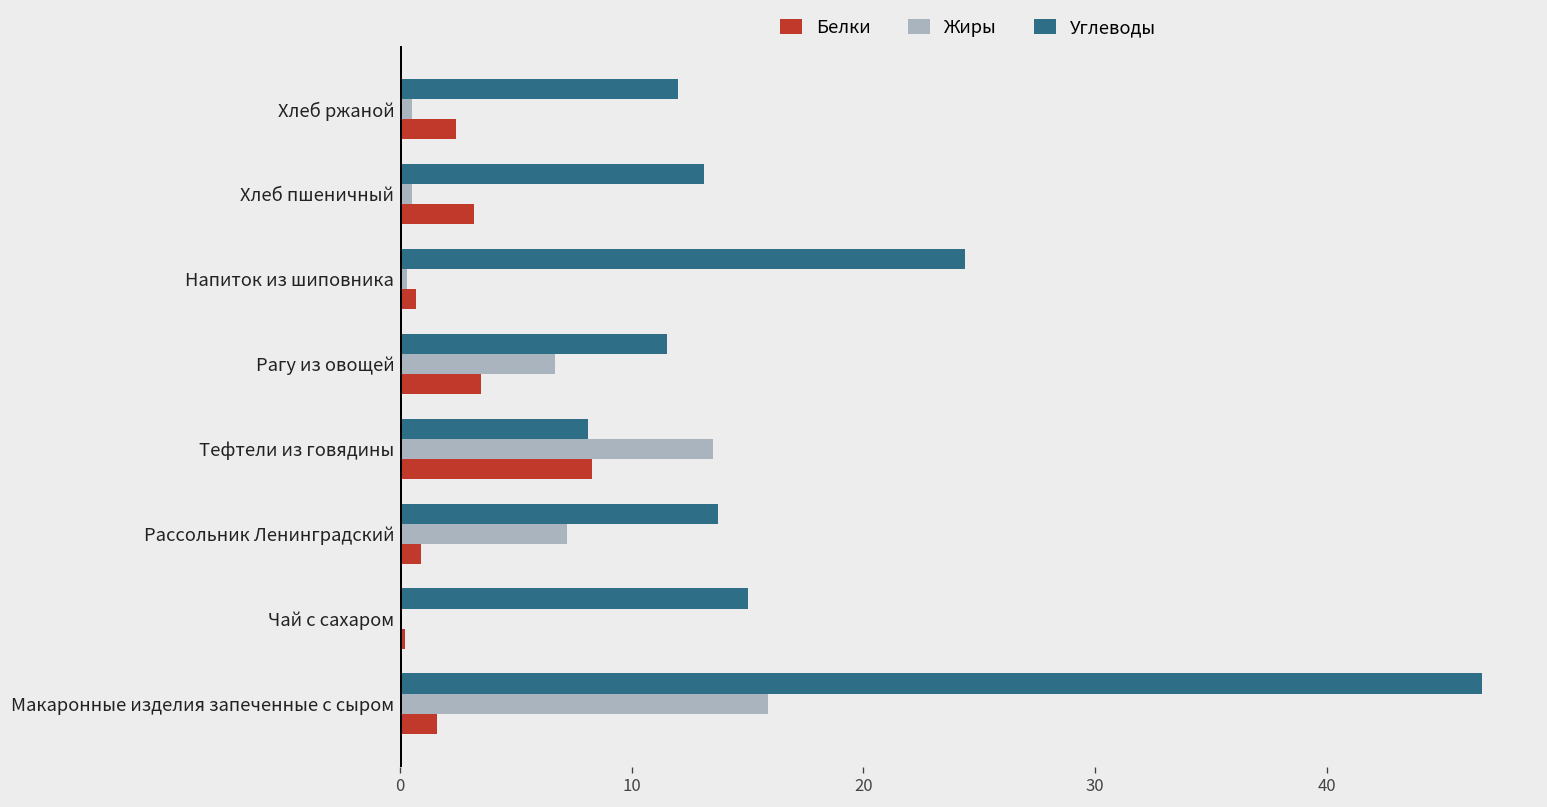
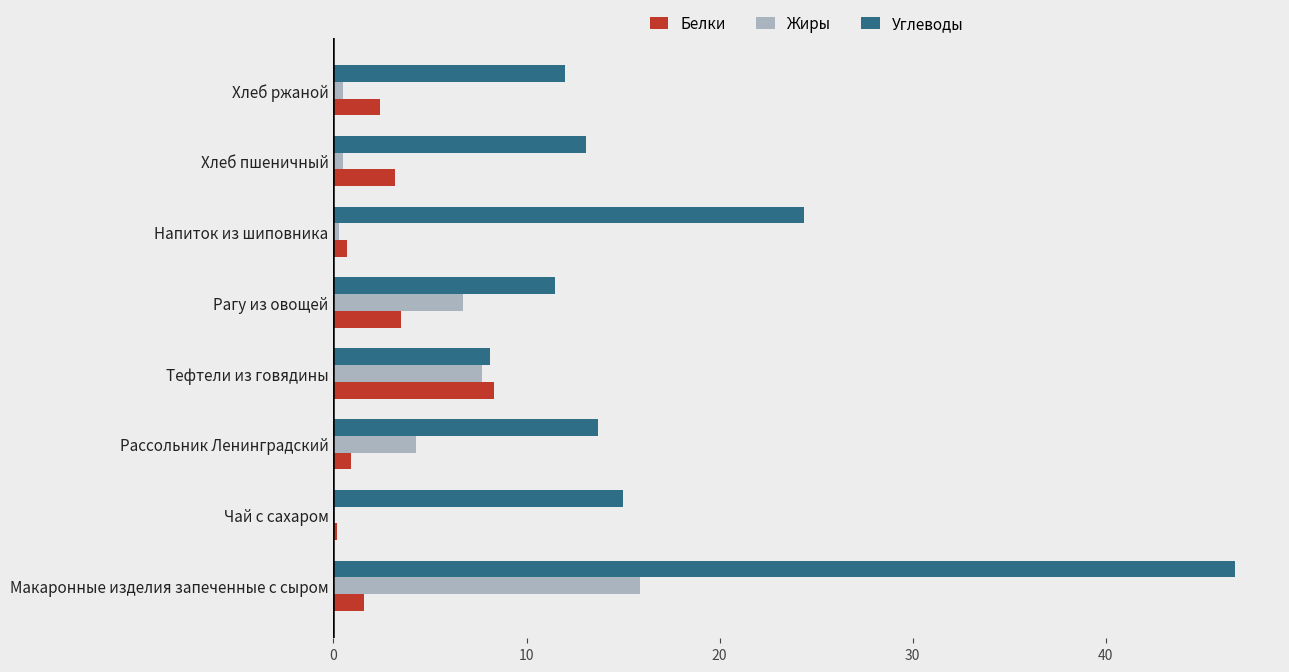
  {
    "Белки": {
      "Хлеб ржаной": 2.4,
      "Хлеб пшеничный": 3.2,
      "Напиток из шиповника": 0.7,
      "Рагу из овощей": 3.5,
      "Тефтели из говядины": 8.3,
      "Рассольник Ленинградский": 0.9,
      "Чай с сахаром": 0.2,
      "Макаронные изделия запеченные с сыром": 1.6
    },
    "Жиры": {
      "Хлеб ржаной": 0.5,
      "Хлеб пшеничный": 0.5,
      "Напиток из шиповника": 0.3,
      "Рагу из овощей": 6.7,
-     "Тефтели из говядины": 13.5,
-     "Рассольник Ленинградский": 7.2,
+     "Тефтели из говядины": 7.7,
+     "Рассольник Ленинградский": 4.3,
      "Макаронные изделия запеченные с сыром": 15.9
    },
    "Углеводы": {
      "Хлеб ржаной": 12.0,
      "Хлеб пшеничный": 13.1,
      "Напиток из шиповника": 24.4,
      "Рагу из овощей": 11.5,
      "Тефтели из говядины": 8.1,
      "Рассольник Ленинградский": 13.7,
      "Чай с сахаром": 15.0,
      "Макаронные изделия запеченные с сыром": 46.7
    }
  }
